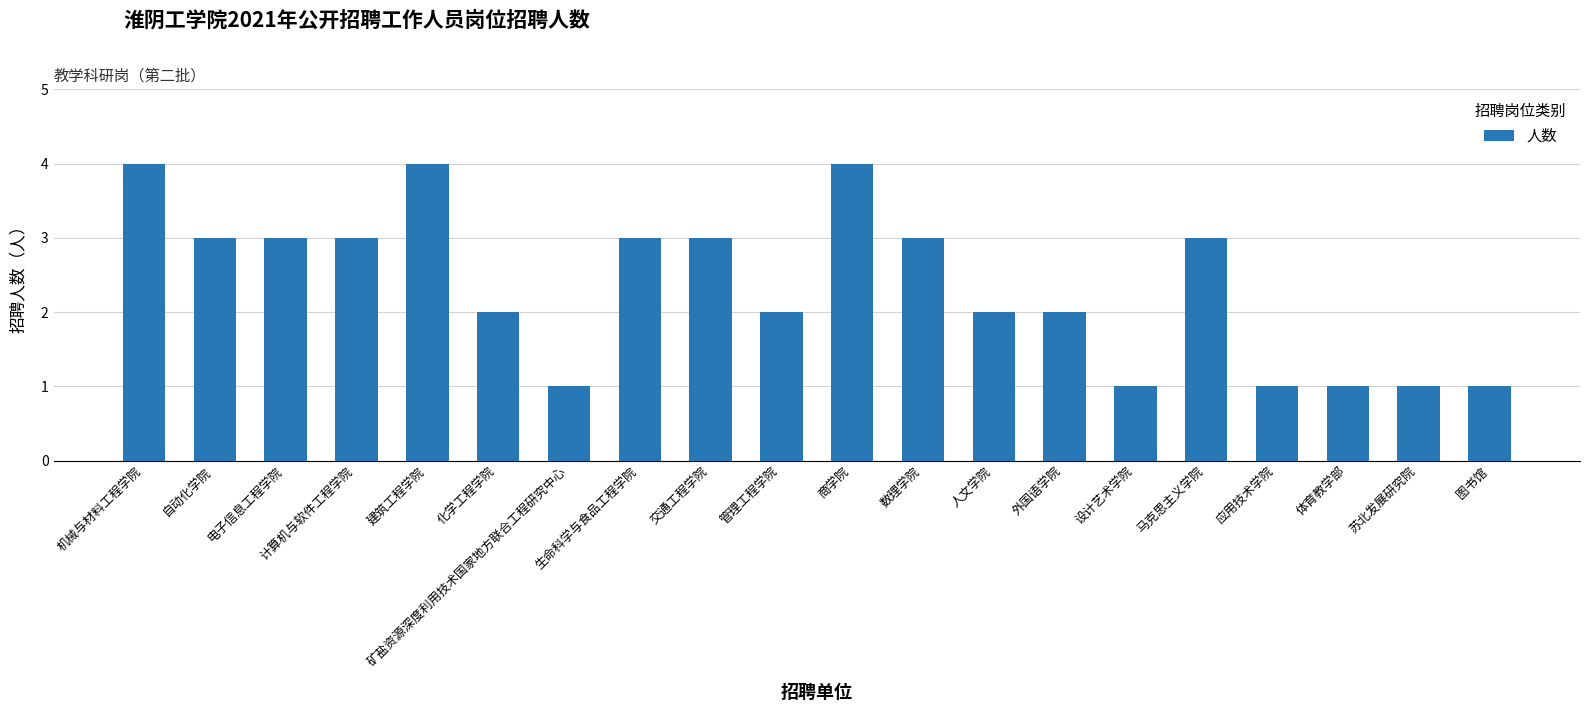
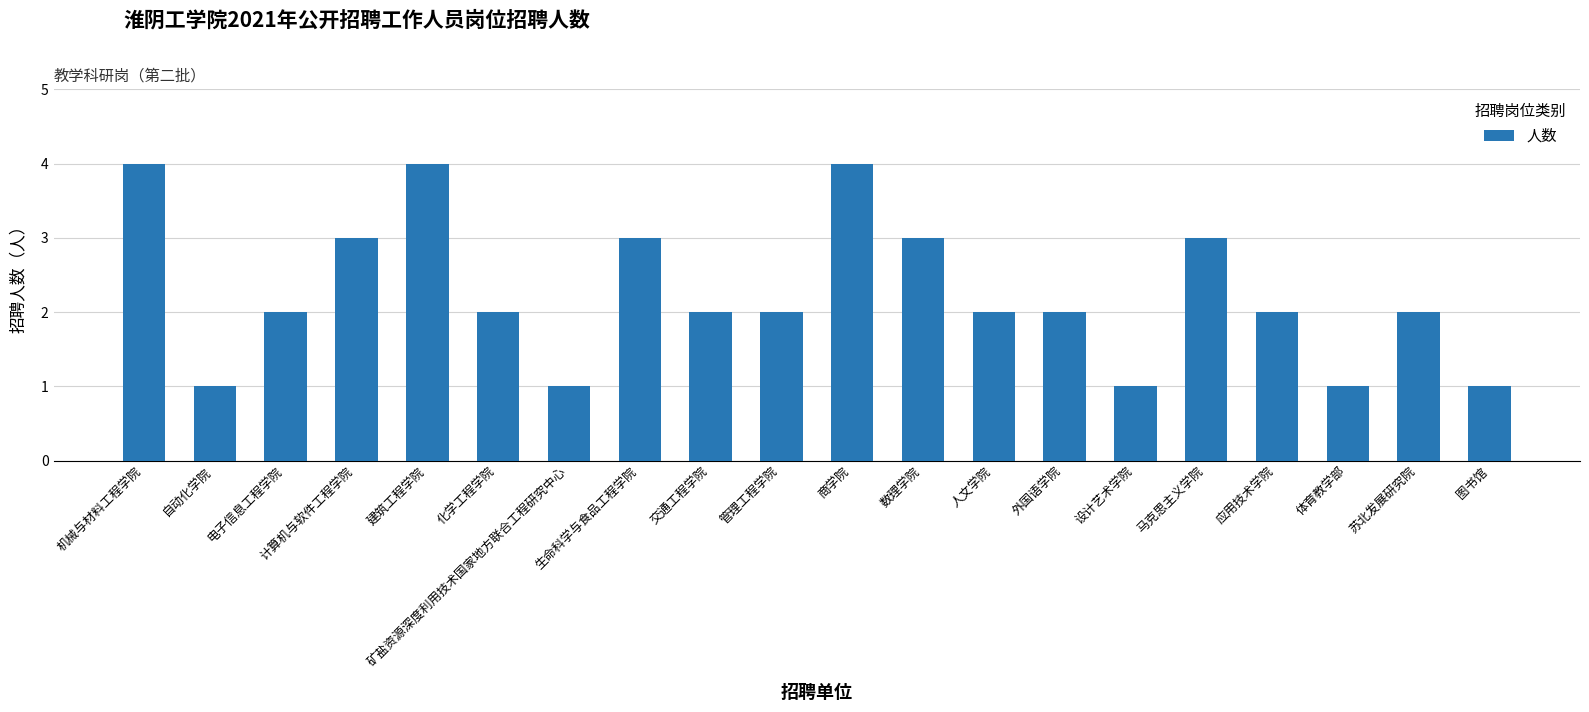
  {
    "机械与材料工程学院": 4,
-   "自动化学院": 3,
-   "电子信息工程学院": 3,
+   "自动化学院": 1,
+   "电子信息工程学院": 2,
    "计算机与软件工程学院": 3,
    "建筑工程学院": 4,
    "化学工程学院": 2,
    "矿盐资源深度利用技术国家地方联合工程研究中心": 1,
    "生命科学与食品工程学院": 3,
-   "交通工程学院": 3,
+   "交通工程学院": 2,
    "管理工程学院": 2,
    "商学院": 4,
    "数理学院": 3,
    "人文学院": 2,
    "外国语学院": 2,
    "设计艺术学院": 1,
    "马克思主义学院": 3,
-   "应用技术学院": 1,
+   "应用技术学院": 2,
    "体育教学部": 1,
-   "苏北发展研究院": 1,
+   "苏北发展研究院": 2,
    "图书馆": 1
  }
